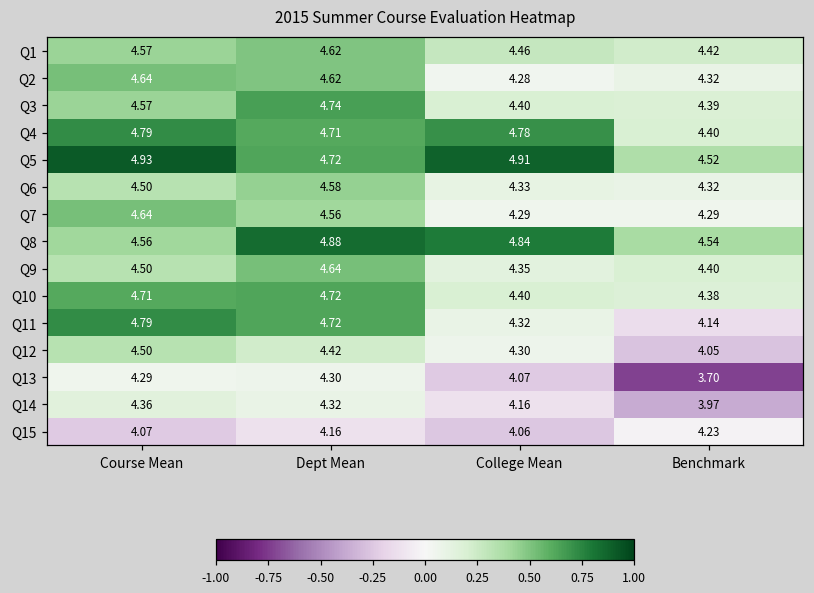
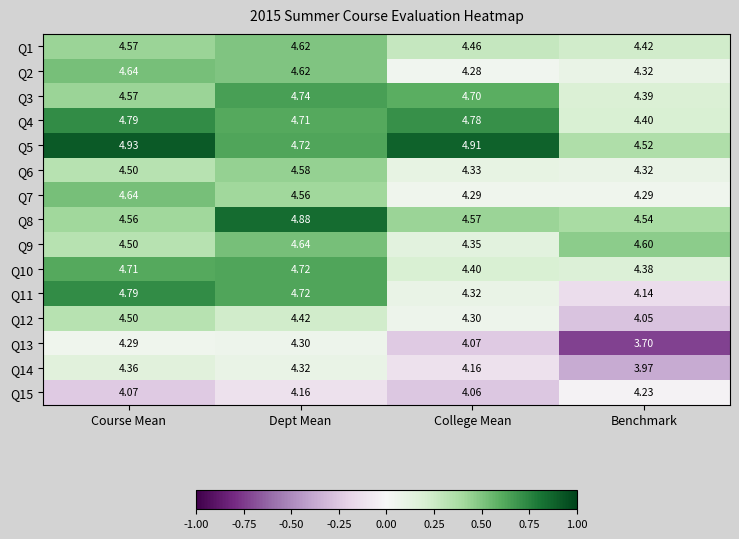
  {
    "Q1": {
      "Course Mean": 4.57,
      "Dept Mean": 4.62,
      "College Mean": 4.46,
      "Benchmark": 4.42
    },
    "Q2": {
      "Course Mean": 4.64,
      "Dept Mean": 4.62,
      "College Mean": 4.28,
      "Benchmark": 4.32
    },
    "Q3": {
      "Course Mean": 4.57,
      "Dept Mean": 4.74,
-     "College Mean": 4.40,
+     "College Mean": 4.70,
      "Benchmark": 4.39
    },
    "Q4": {
      "Course Mean": 4.79,
      "Dept Mean": 4.71,
      "College Mean": 4.78,
      "Benchmark": 4.40
    },
    "Q5": {
      "Course Mean": 4.93,
      "Dept Mean": 4.72,
      "College Mean": 4.91,
      "Benchmark": 4.52
    },
    "Q6": {
      "Course Mean": 4.50,
      "Dept Mean": 4.58,
      "College Mean": 4.33,
      "Benchmark": 4.32
    },
    "Q7": {
      "Course Mean": 4.64,
      "Dept Mean": 4.56,
      "College Mean": 4.29,
      "Benchmark": 4.29
    },
    "Q8": {
      "Course Mean": 4.56,
      "Dept Mean": 4.88,
-     "College Mean": 4.84,
+     "College Mean": 4.57,
      "Benchmark": 4.54
    },
    "Q9": {
      "Course Mean": 4.50,
      "Dept Mean": 4.64,
      "College Mean": 4.35,
-     "Benchmark": 4.40
+     "Benchmark": 4.60
    },
    "Q10": {
      "Course Mean": 4.71,
      "Dept Mean": 4.72,
      "College Mean": 4.40,
      "Benchmark": 4.38
    },
    "Q11": {
      "Course Mean": 4.79,
      "Dept Mean": 4.72,
      "College Mean": 4.32,
      "Benchmark": 4.14
    },
    "Q12": {
      "Course Mean": 4.50,
      "Dept Mean": 4.42,
      "College Mean": 4.30,
      "Benchmark": 4.05
    },
    "Q13": {
      "Course Mean": 4.29,
      "Dept Mean": 4.30,
      "College Mean": 4.07,
      "Benchmark": 3.70
    },
    "Q14": {
      "Course Mean": 4.36,
      "Dept Mean": 4.32,
      "College Mean": 4.16,
      "Benchmark": 3.97
    },
    "Q15": {
      "Course Mean": 4.07,
      "Dept Mean": 4.16,
      "College Mean": 4.06,
      "Benchmark": 4.23
    }
  }
